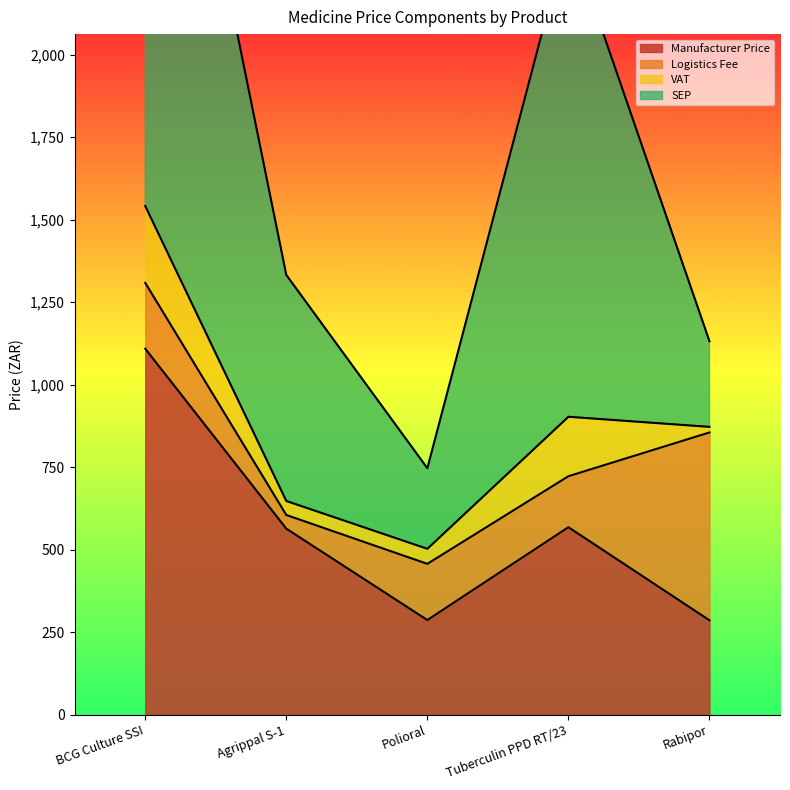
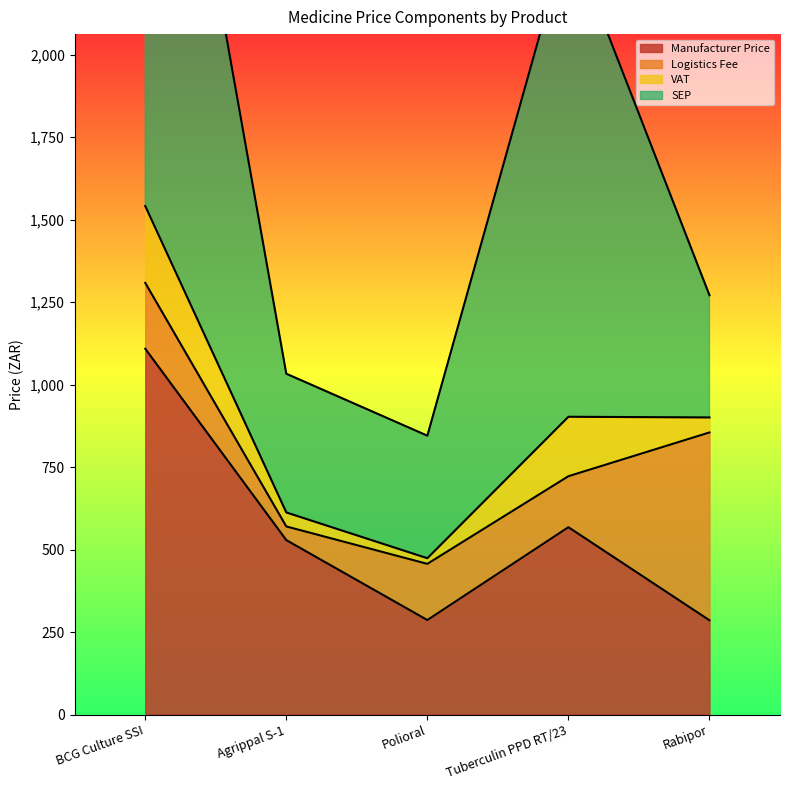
  {
    "Manufacturer Price": {
      "BCG Culture SSI": "1,110",
-     "Agrippal S-1": "560",
+     "Agrippal S-1": "530",
      "Polioral": "290",
      "Tuberculin PPD RT/23": "570",
      "Rabipor": "290"
    },
    "Logistics Fee": {
      "BCG Culture SSI": "200",
      "Agrippal S-1": "40",
      "Polioral": "170",
      "Tuberculin PPD RT/23": "150",
      "Rabipor": "570"
    },
    "VAT": {
      "BCG Culture SSI": "230",
      "Agrippal S-1": "40",
-     "Polioral": "50",
+     "Polioral": "20",
      "Tuberculin PPD RT/23": "180",
-     "Rabipor": "20"
+     "Rabipor": "50"
    },
    "SEP": {
-     "Agrippal S-1": "690",
-     "Polioral": "240",
-     "Rabipor": "260"
+     "Agrippal S-1": "420",
+     "Polioral": "370",
+     "Rabipor": "370"
    }
  }
